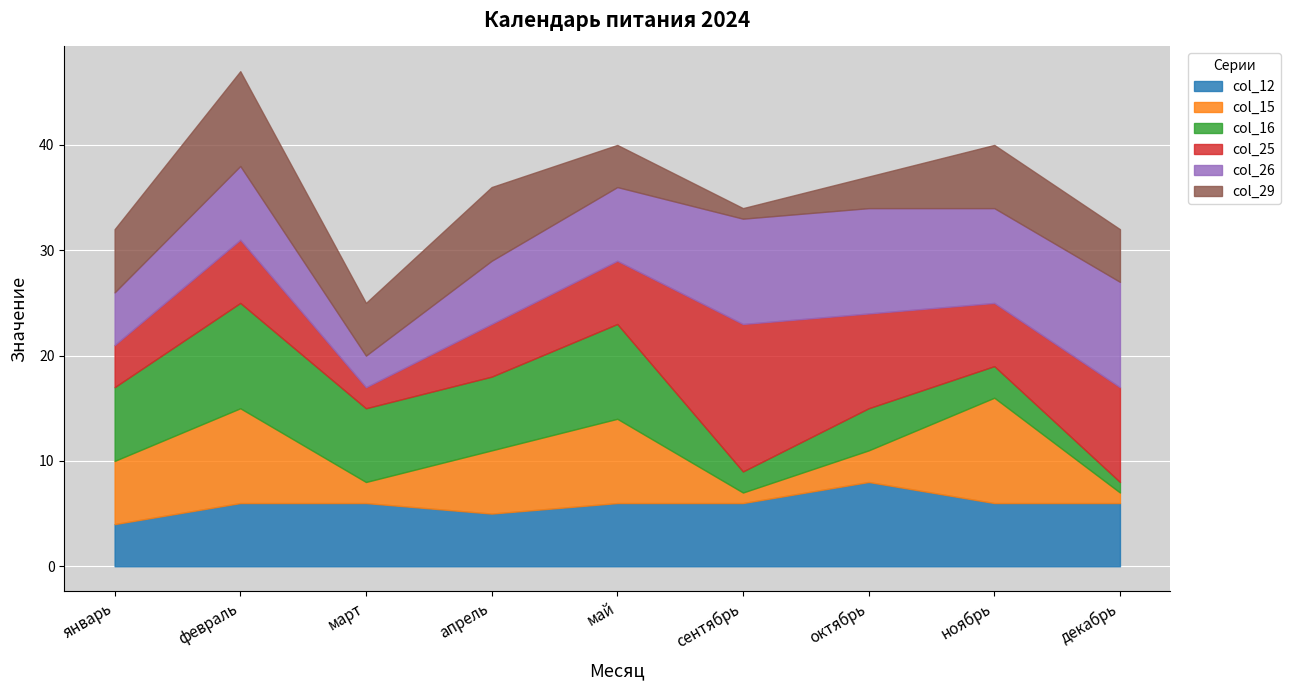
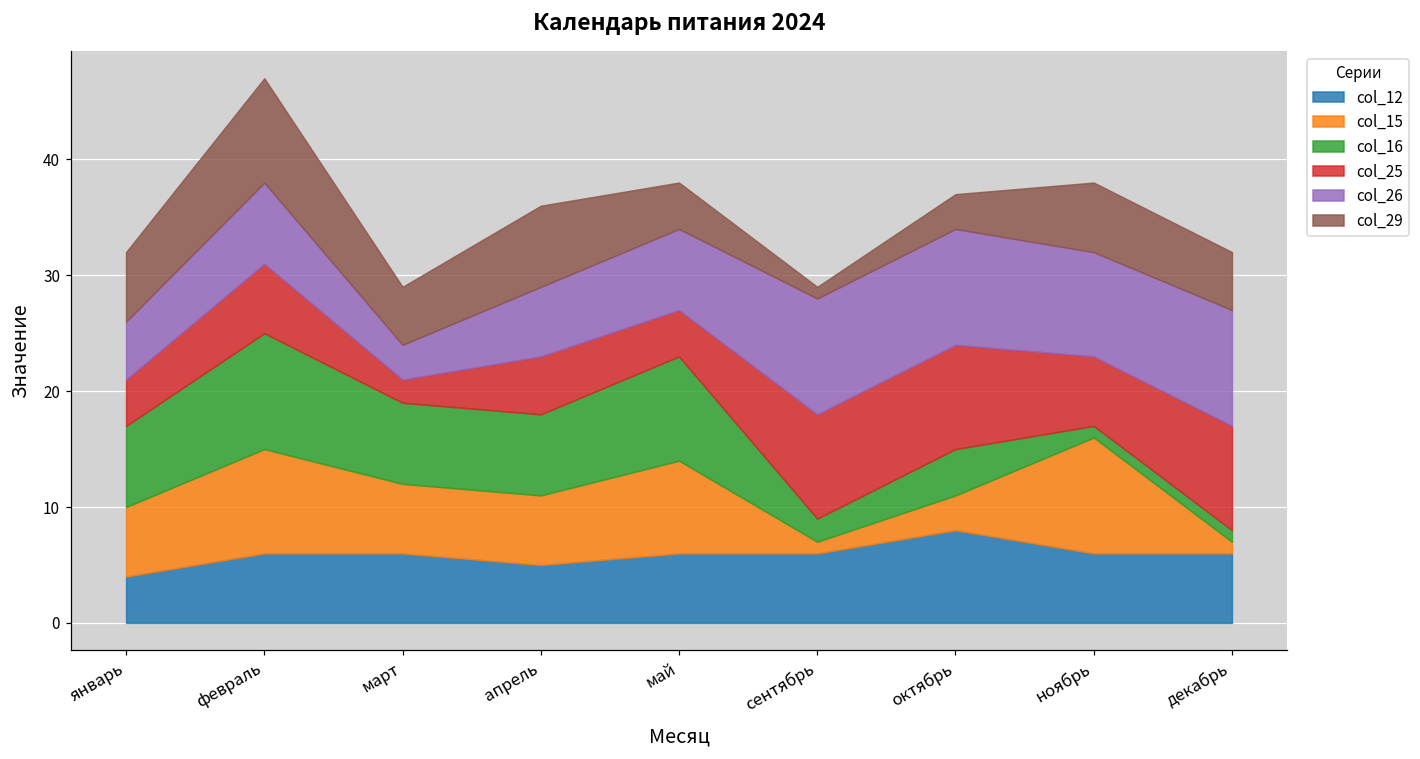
  {
    "col_12": {
      "январь": 4,
      "февраль": 6,
      "март": 6,
      "апрель": 5,
      "май": 6,
      "сентябрь": 6,
      "октябрь": 8,
      "ноябрь": 6,
      "декабрь": 6
    },
    "col_15": {
      "январь": 6,
      "февраль": 9,
-     "март": 2,
+     "март": 6,
      "апрель": 6,
      "май": 8,
      "сентябрь": 1,
      "октябрь": 3,
      "ноябрь": 10,
      "декабрь": 1
    },
    "col_16": {
      "январь": 7,
      "февраль": 10,
      "март": 7,
      "апрель": 7,
      "май": 9,
      "сентябрь": 2,
      "октябрь": 4,
-     "ноябрь": 3,
+     "ноябрь": 1,
      "декабрь": 1
    },
    "col_25": {
      "январь": 4,
      "февраль": 6,
      "март": 2,
      "апрель": 5,
-     "май": 6,
-     "сентябрь": 14,
+     "май": 4,
+     "сентябрь": 9,
      "октябрь": 9,
      "ноябрь": 6,
      "декабрь": 9
    },
    "col_26": {
      "январь": 5,
      "февраль": 7,
      "март": 3,
      "апрель": 6,
      "май": 7,
      "сентябрь": 10,
      "октябрь": 10,
      "ноябрь": 9,
      "декабрь": 10
    },
    "col_29": {
      "январь": 6,
      "февраль": 9,
      "март": 5,
      "апрель": 7,
      "май": 4,
      "сентябрь": 1,
      "октябрь": 3,
      "ноябрь": 6,
      "декабрь": 5
    }
  }
